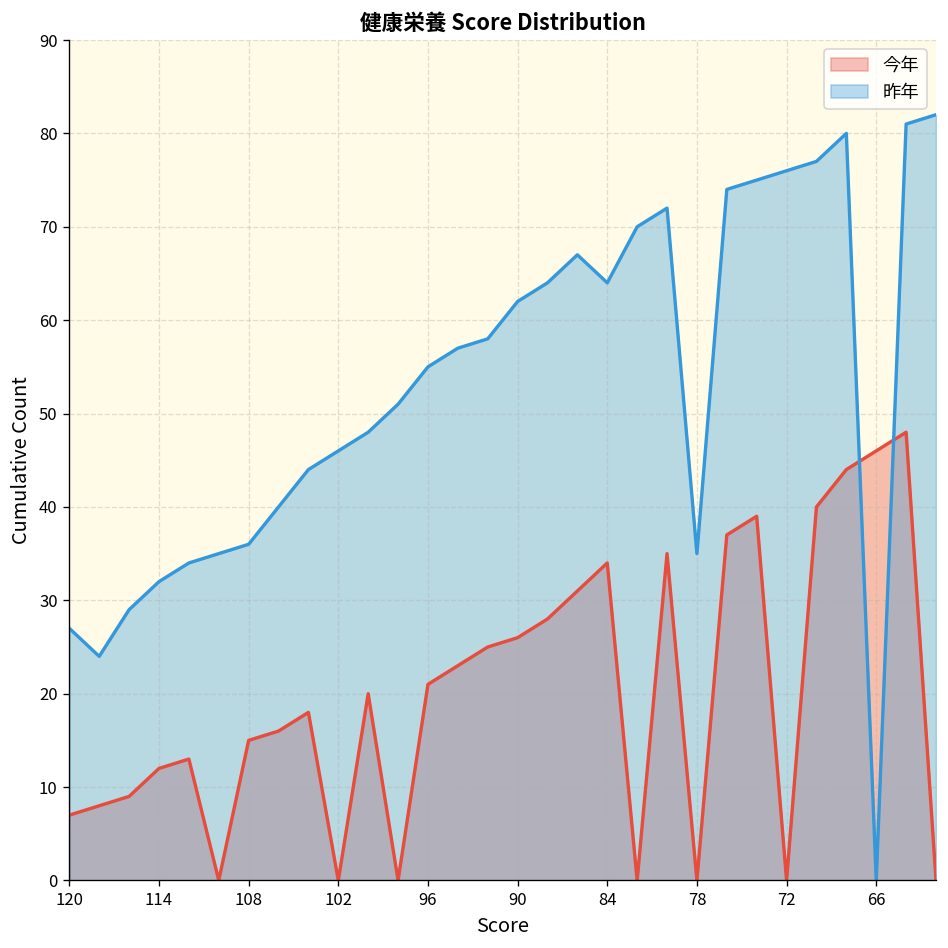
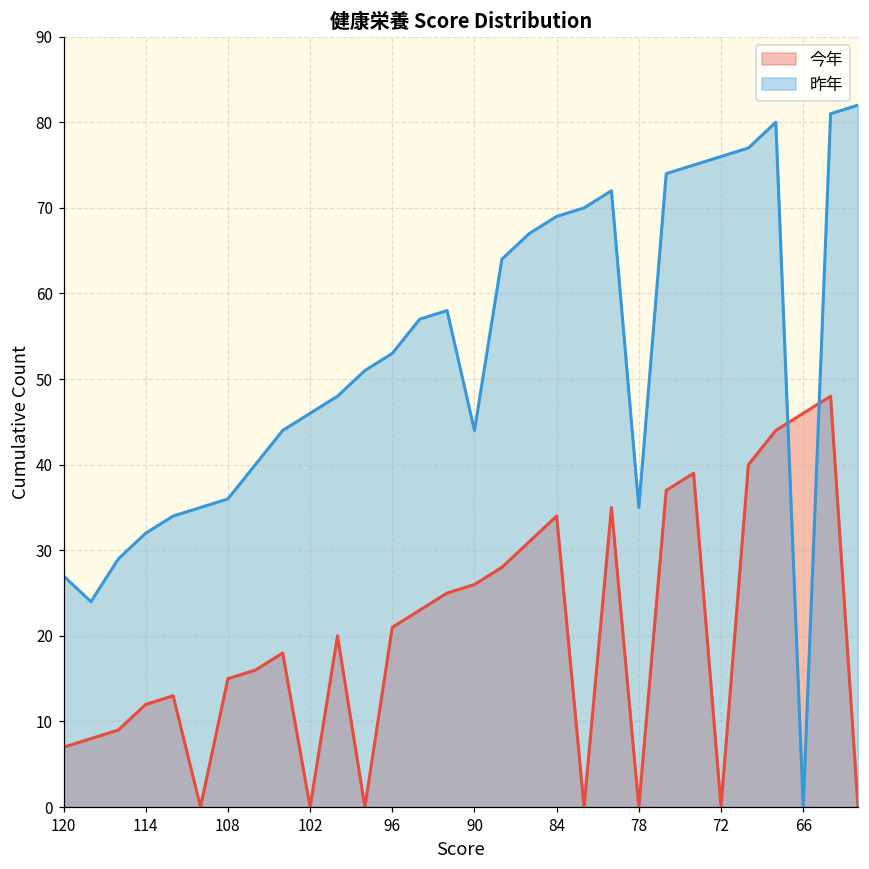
  {
    "今年": {
      "120": 7,
      "114": 12,
      "108": 15,
      "102": 0,
      "96": 21,
      "90": 26,
      "84": 34,
      "78": 0,
      "72": 0,
      "66": 46
    },
    "昨年": {
      "120": 27,
      "114": 32,
      "108": 36,
      "102": 46,
-     "96": 55,
-     "90": 62,
-     "84": 64,
+     "96": 53,
+     "90": 44,
+     "84": 69,
      "78": 35,
      "72": 76,
      "66": 0
    }
  }
